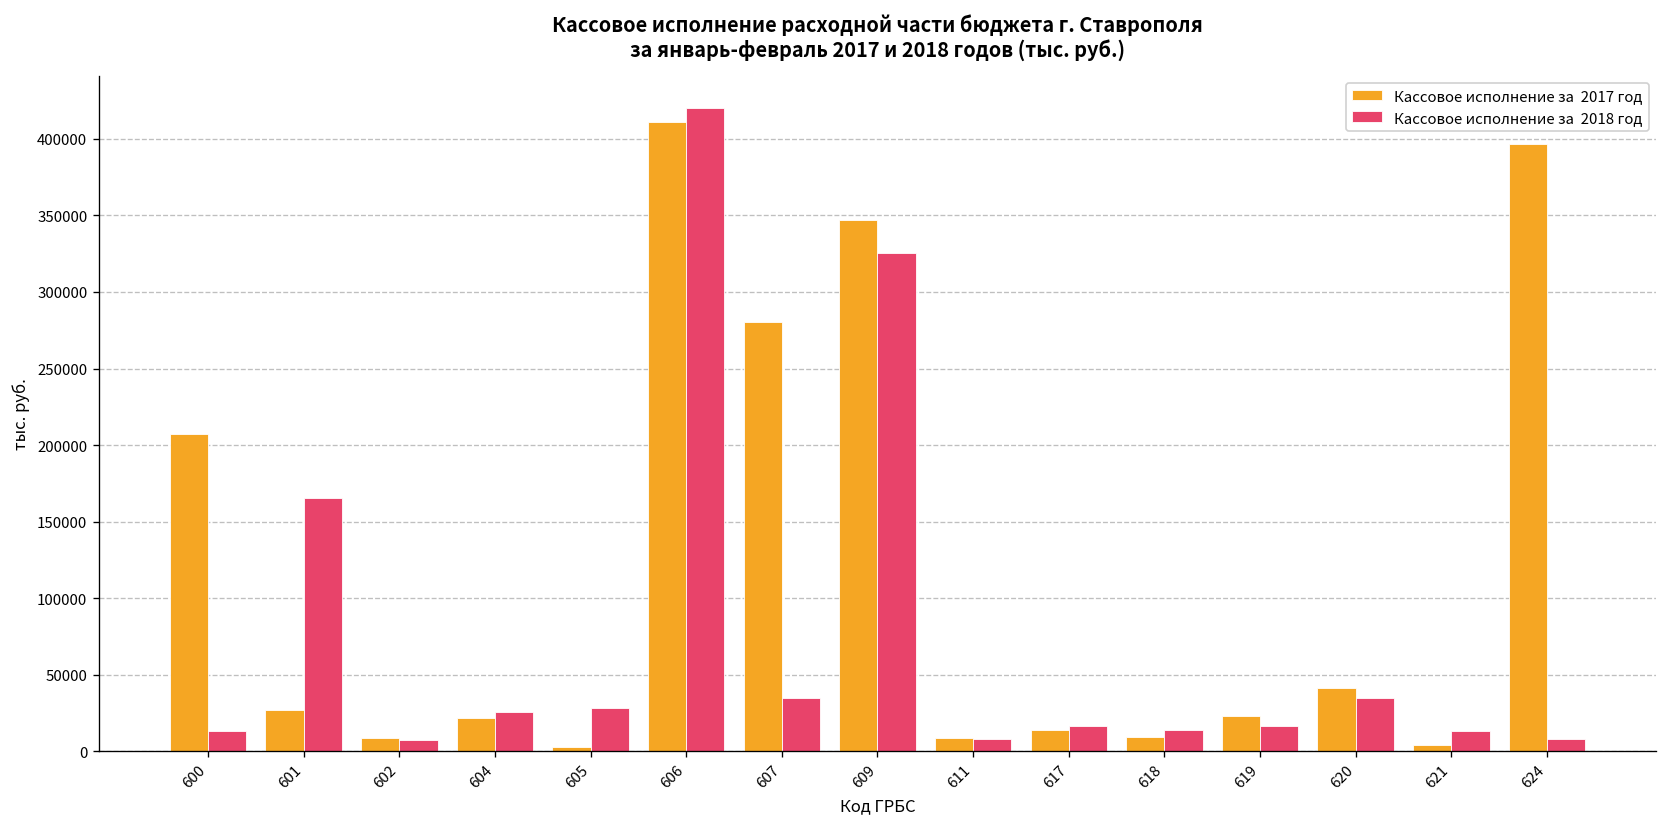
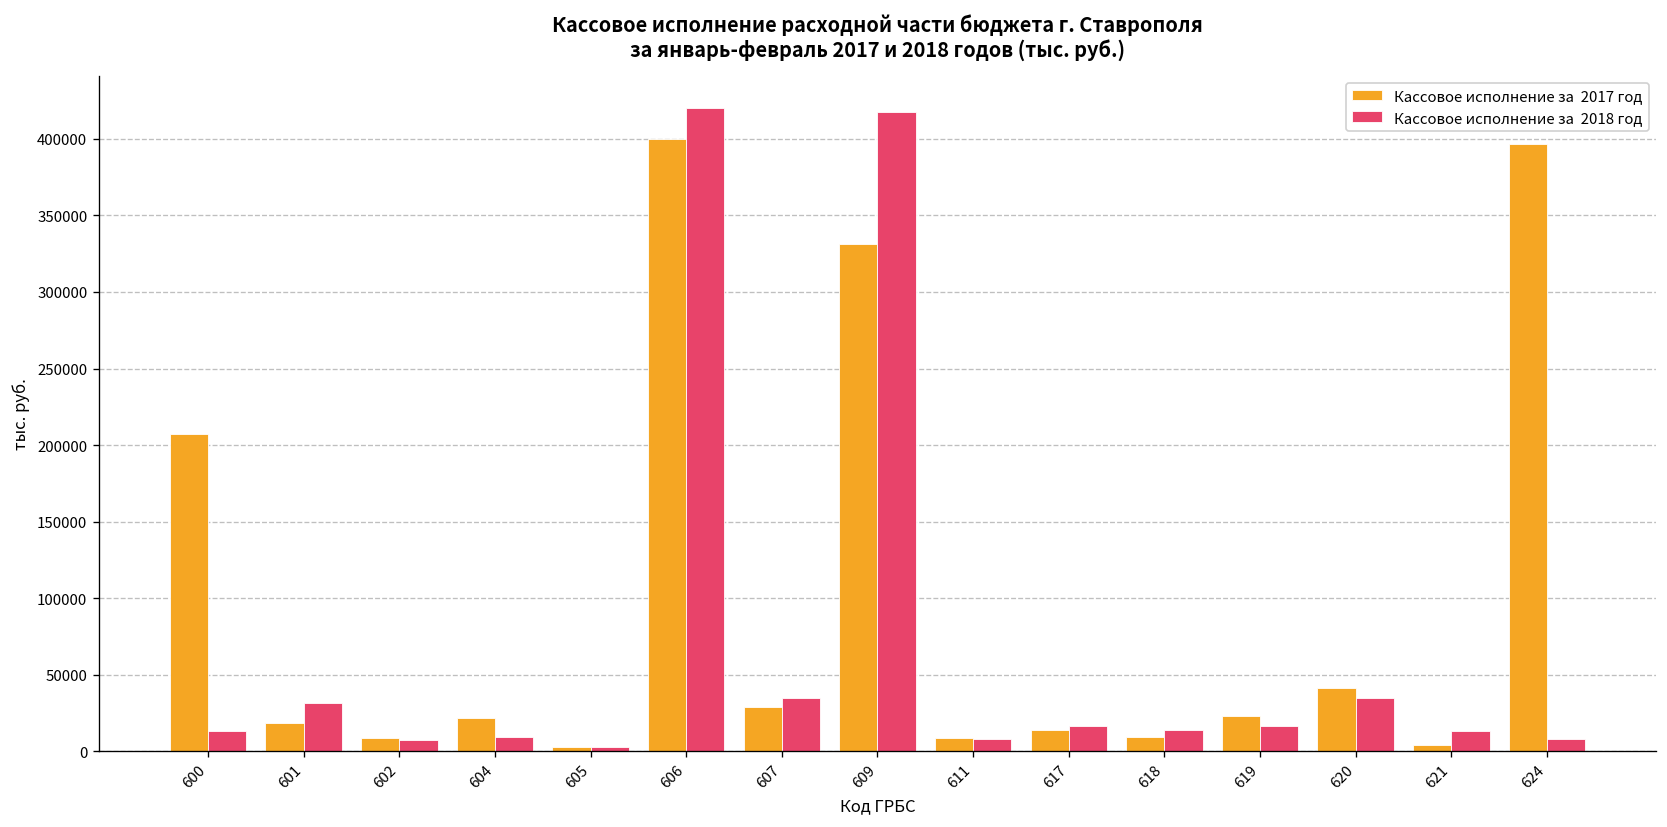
  {
    "Кассовое исполнение за 2017 год": {
      "600": 207000,
-     "601": 27000,
+     "601": 18000,
      "602": 9000,
      "604": 21000,
      "605": 2000,
-     "606": 411000,
-     "607": 280000,
-     "609": 347000,
+     "606": 400000,
+     "607": 29000,
+     "609": 332000,
      "611": 9000,
      "617": 14000,
      "618": 9000,
      "619": 23000,
      "620": 41000,
      "621": 4000,
      "624": 397000
    },
    "Кассовое исполнение за 2018 год": {
      "600": 13000,
-     "601": 166000,
+     "601": 32000,
      "602": 7000,
-     "604": 26000,
-     "605": 28000,
+     "604": 9000,
+     "605": 3000,
      "606": 420000,
      "607": 34000,
-     "609": 325000,
+     "609": 417000,
      "611": 8000,
      "617": 16000,
      "618": 14000,
      "619": 16000,
      "620": 35000,
      "621": 13000,
      "624": 8000
    }
  }
